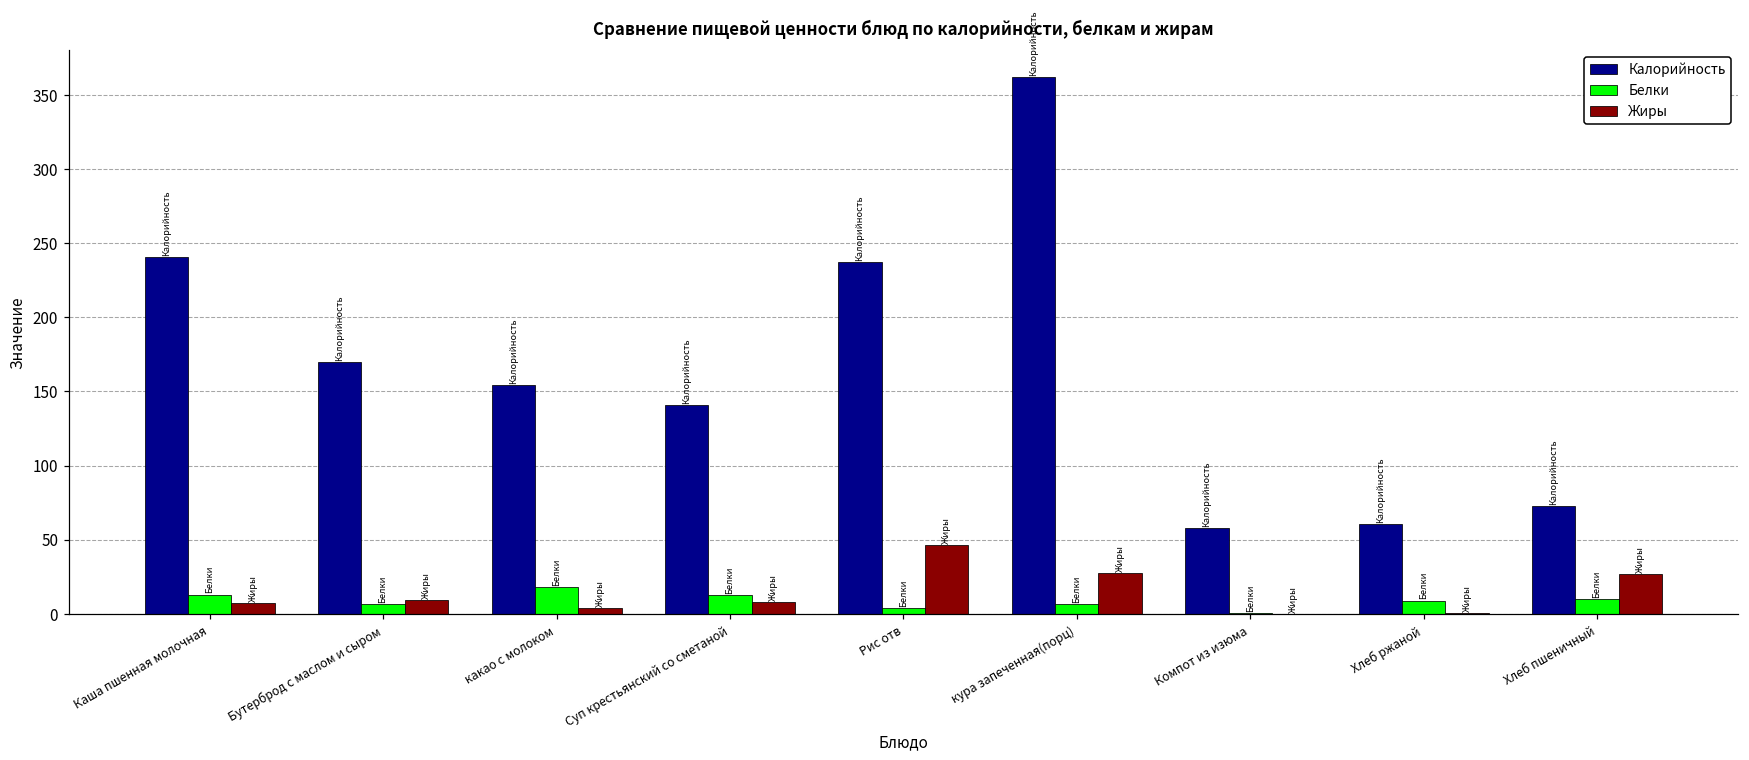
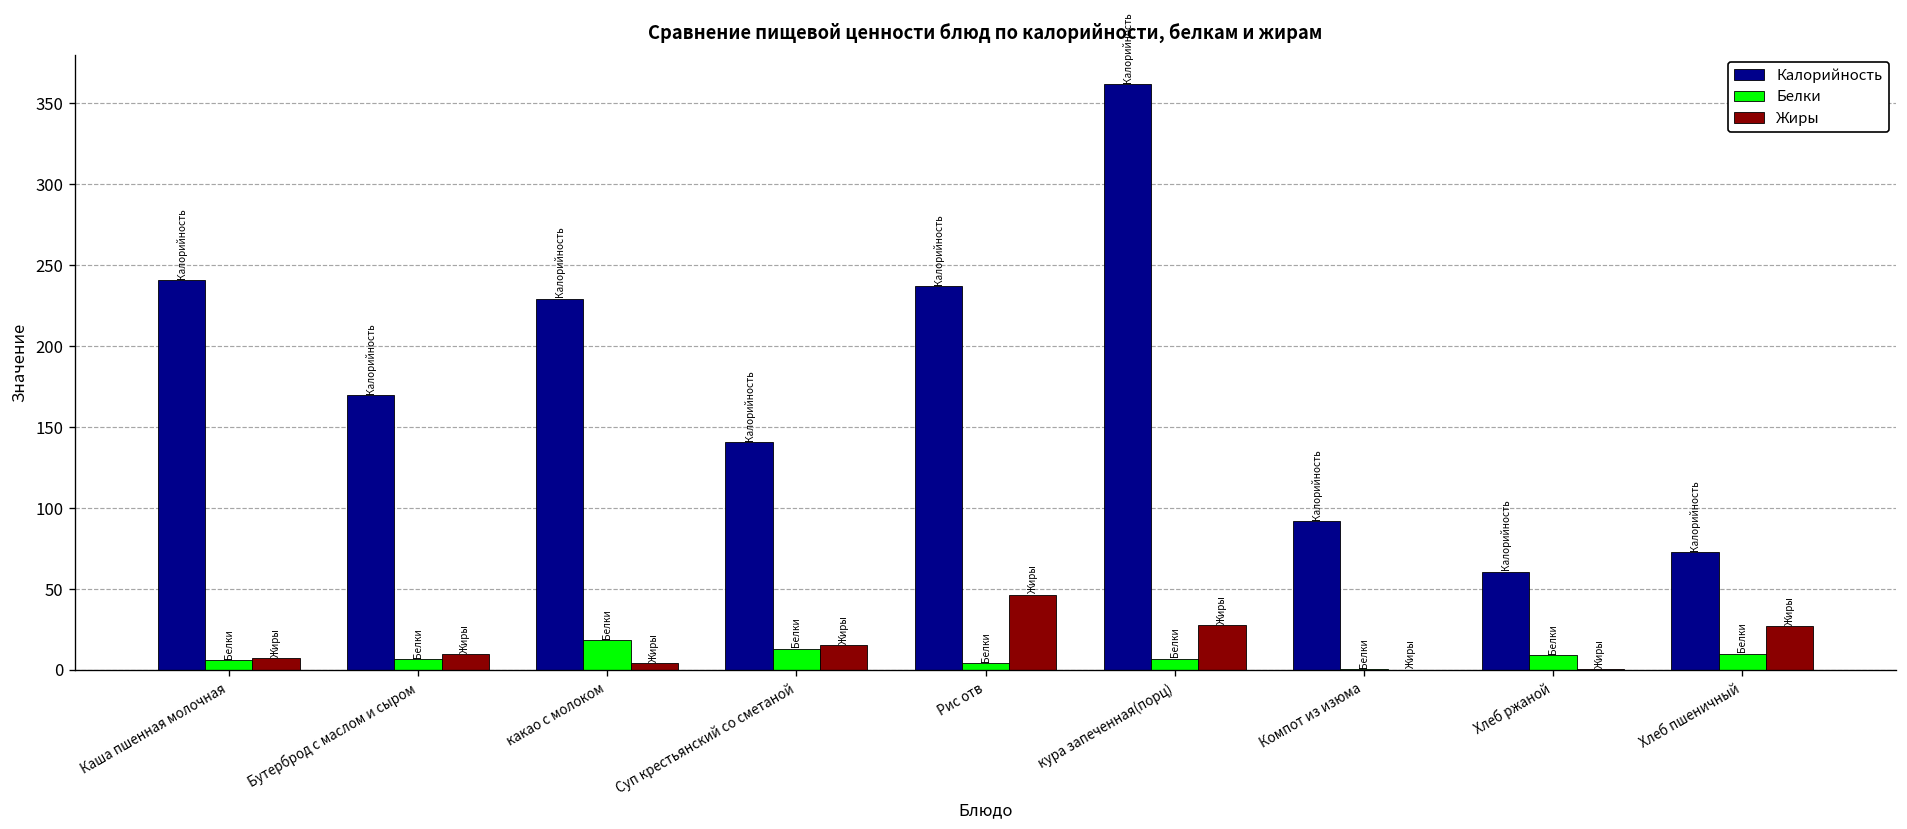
  {
    "Калорийность": {
      "Каша пшенная молочная": 241,
      "Бутерброд с маслом и сыром": 170,
-     "какао с молоком": 154,
+     "какао с молоком": 229,
      "Суп крестьянский со сметаной": 141,
      "Рис отв": 237,
      "кура запеченная(порц)": 362,
-     "Компот из изюма": 58,
+     "Компот из изюма": 92,
      "Хлеб ржаной": 61,
      "Хлеб пшеничный": 73
    },
    "Белки": {
-     "Каша пшенная молочная": 13,
+     "Каша пшенная молочная": 6,
      "Бутерброд с маслом и сыром": 7,
      "какао с молоком": 18,
      "Суп крестьянский со сметаной": 13,
      "Рис отв": 4,
      "кура запеченная(порц)": 7,
      "Хлеб ржаной": 9,
      "Хлеб пшеничный": 10
    },
    "Жиры": {
      "Каша пшенная молочная": 7,
      "Бутерброд с маслом и сыром": 9,
      "какао с молоком": 4,
-     "Суп крестьянский со сметаной": 8,
+     "Суп крестьянский со сметаной": 15,
      "Рис отв": 46,
      "кура запеченная(порц)": 27,
      "Компот из изюма": 0,
      "Хлеб пшеничный": 27
    }
  }
